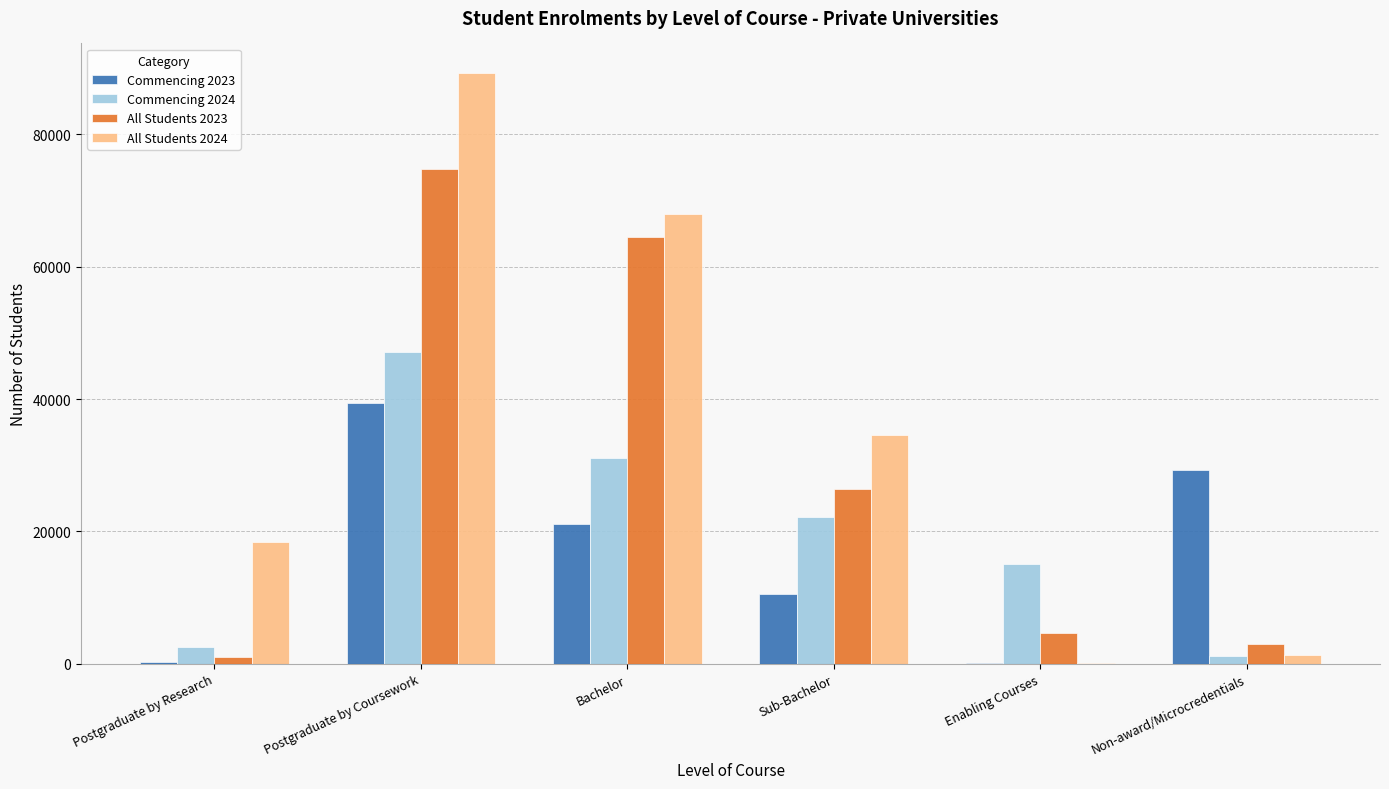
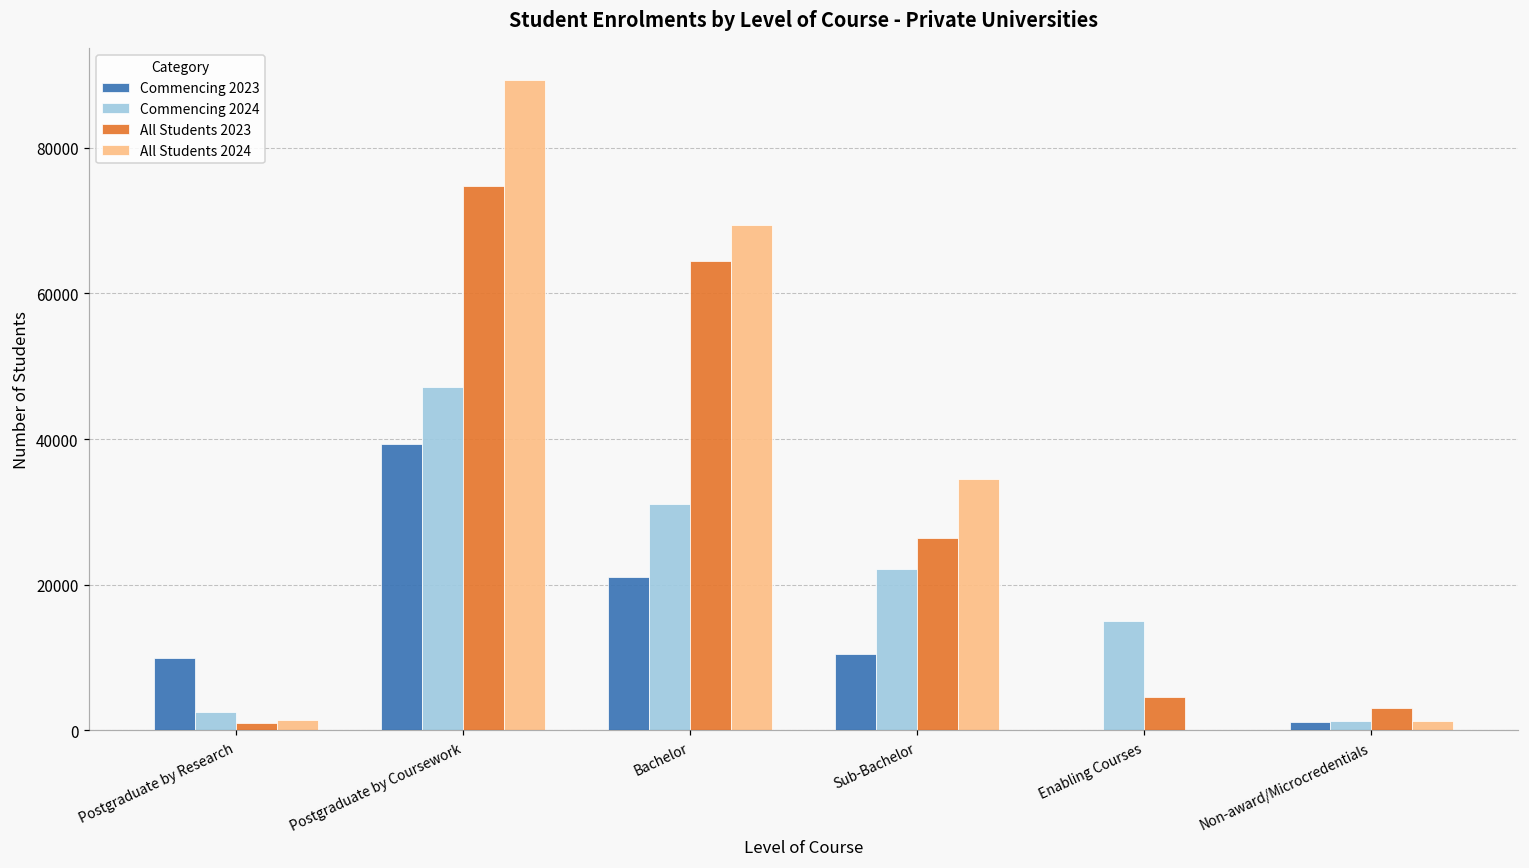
  {
    "Commencing 2023": {
-     "Postgraduate by Research": 0,
+     "Postgraduate by Research": 10000,
      "Postgraduate by Coursework": 39000,
      "Bachelor": 21000,
      "Sub-Bachelor": 11000,
-     "Non-award/Microcredentials": 29000
+     "Non-award/Microcredentials": 1000
    },
    "Commencing 2024": {
      "Postgraduate by Research": 2000,
      "Postgraduate by Coursework": 47000,
      "Bachelor": 31000,
      "Sub-Bachelor": 22000,
      "Enabling Courses": 15000,
      "Non-award/Microcredentials": 1000
    },
    "All Students 2023": {
      "Postgraduate by Research": 1000,
      "Postgraduate by Coursework": 75000,
      "Bachelor": 64000,
      "Sub-Bachelor": 26000,
      "Enabling Courses": 5000,
      "Non-award/Microcredentials": 3000
    },
    "All Students 2024": {
-     "Postgraduate by Research": 18000,
+     "Postgraduate by Research": 1000,
      "Postgraduate by Coursework": 89000,
-     "Bachelor": 68000,
+     "Bachelor": 69000,
      "Sub-Bachelor": 35000,
      "Non-award/Microcredentials": 1000
    }
  }
